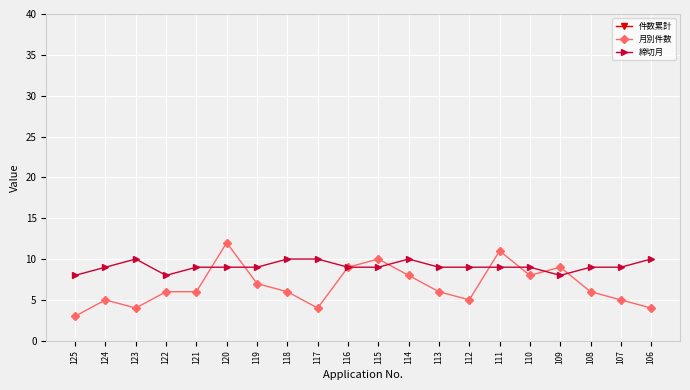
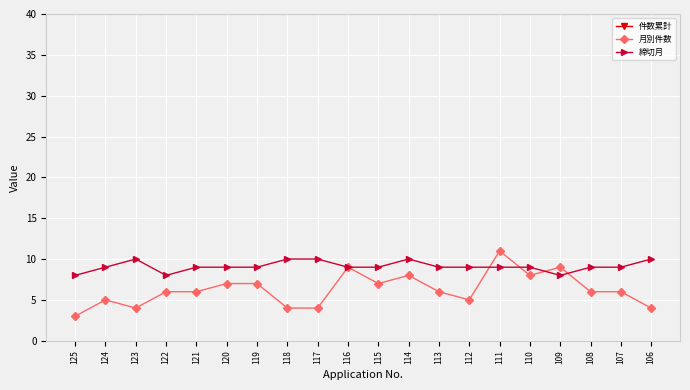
  {
    "月別件数": {
      "125": 3,
      "124": 5,
      "123": 4,
      "122": 6,
      "121": 6,
-     "120": 12,
+     "120": 7,
      "119": 7,
-     "118": 6,
+     "118": 4,
      "117": 4,
-     "115": 10,
+     "115": 7,
      "114": 8,
      "113": 6,
      "112": 5,
      "111": 11,
      "110": 8,
      "109": 9,
      "108": 6,
-     "107": 5,
+     "107": 6,
      "106": 4
    }
  }
